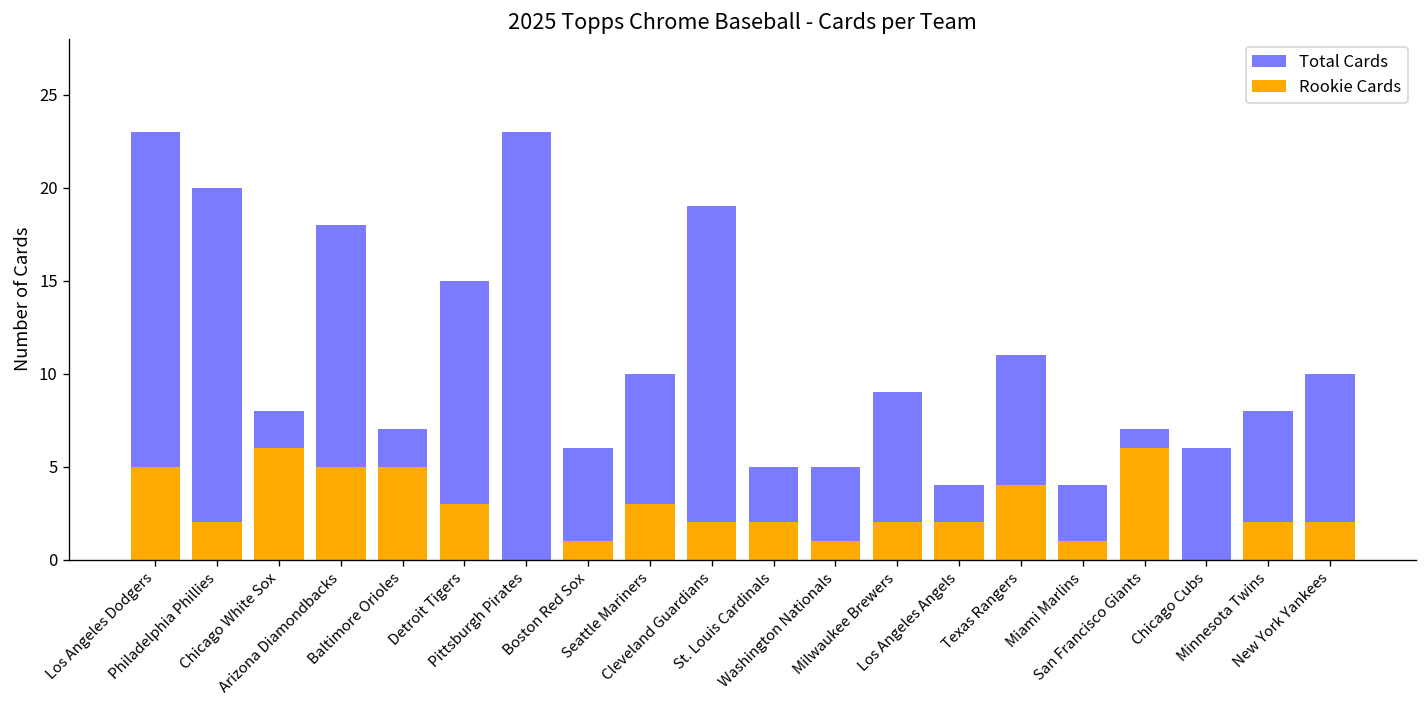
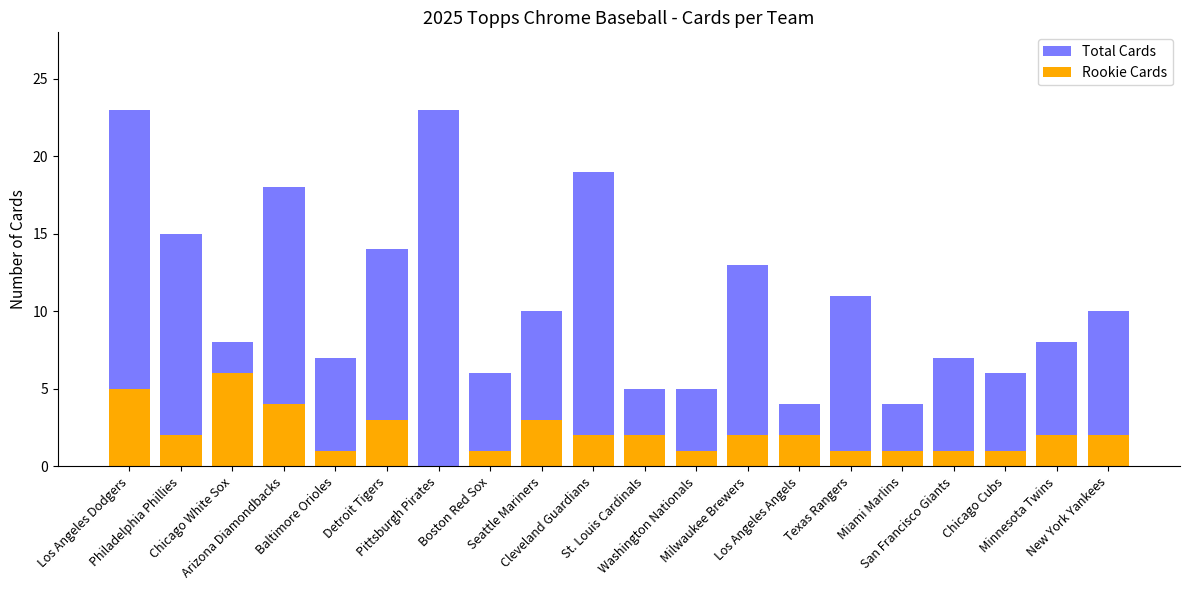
  {
    "Total Cards": {
      "Los Angeles Dodgers": 23,
-     "Philadelphia Phillies": 20,
+     "Philadelphia Phillies": 15,
      "Chicago White Sox": 8,
      "Arizona Diamondbacks": 18,
      "Baltimore Orioles": 7,
-     "Detroit Tigers": 15,
+     "Detroit Tigers": 14,
      "Pittsburgh Pirates": 23,
      "Boston Red Sox": 6,
      "Seattle Mariners": 10,
      "Cleveland Guardians": 19,
      "St. Louis Cardinals": 5,
      "Washington Nationals": 5,
-     "Milwaukee Brewers": 9,
+     "Milwaukee Brewers": 13,
      "Los Angeles Angels": 4,
      "Texas Rangers": 11,
      "Miami Marlins": 4,
      "San Francisco Giants": 7,
      "Chicago Cubs": 6,
      "Minnesota Twins": 8,
      "New York Yankees": 10
    },
    "Rookie Cards": {
-     "Arizona Diamondbacks": 5,
-     "Baltimore Orioles": 5,
+     "Arizona Diamondbacks": 4,
+     "Baltimore Orioles": 1,
      "Pittsburgh Pirates": 0,
-     "Texas Rangers": 4,
-     "San Francisco Giants": 6,
-     "Chicago Cubs": 0
+     "Texas Rangers": 1,
+     "San Francisco Giants": 1,
+     "Chicago Cubs": 1
    }
  }
